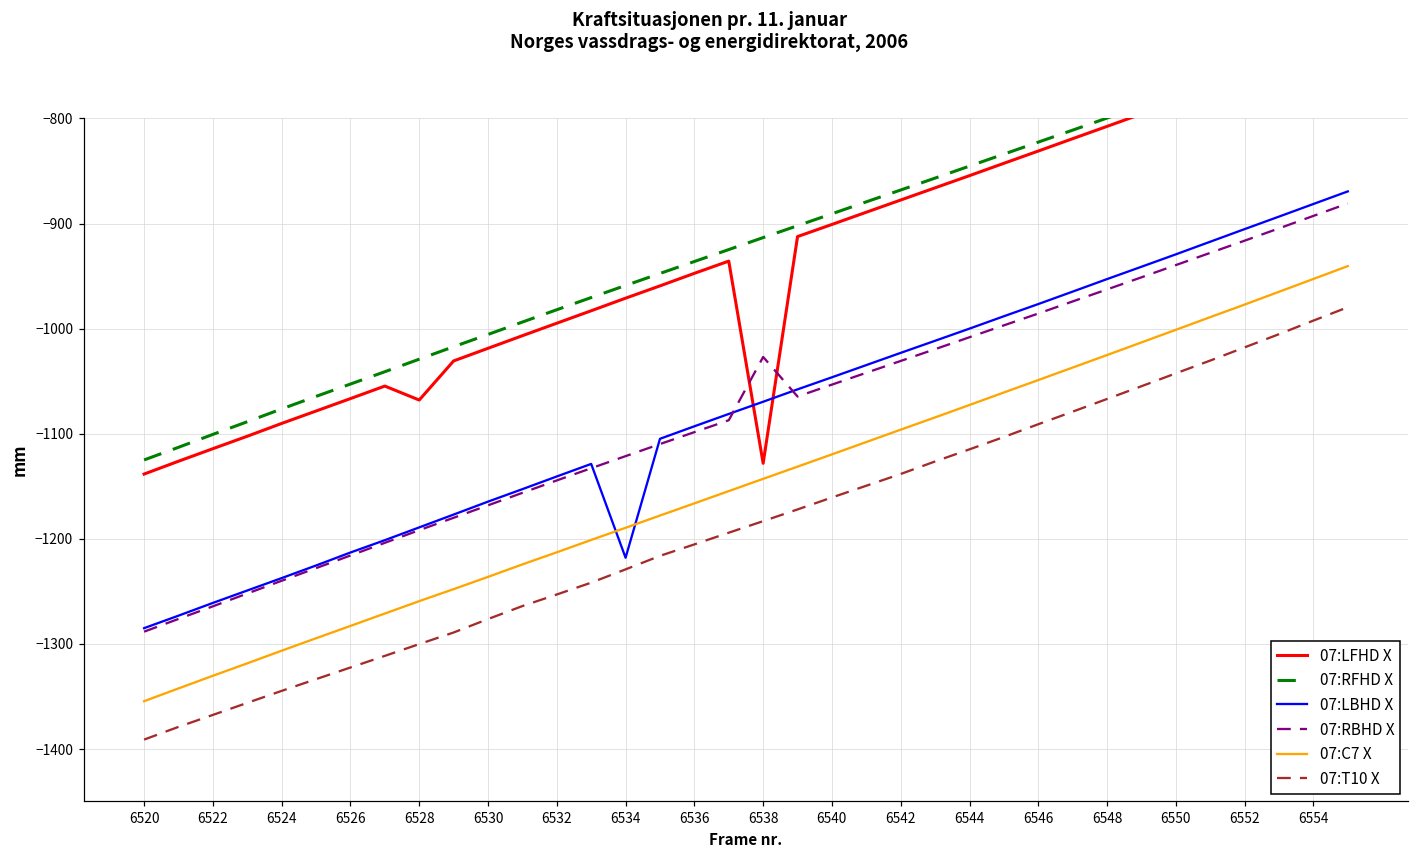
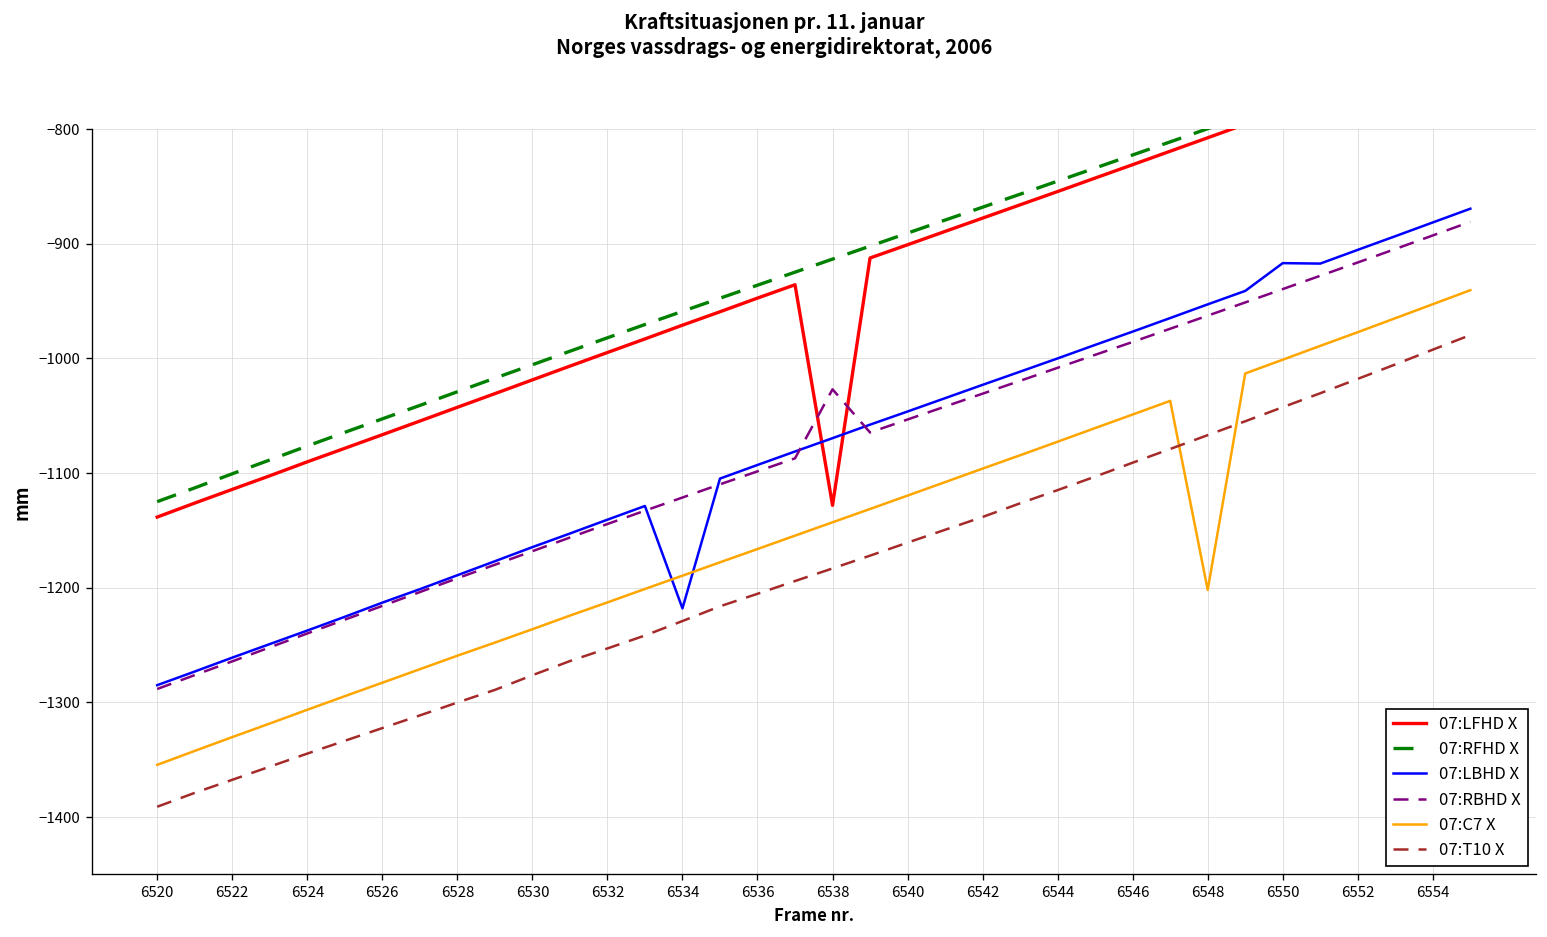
  {
    "07:LFHD X": {
      "6520": -1140,
      "6522": -1110,
      "6524": -1090,
      "6526": -1070,
-     "6528": -1070,
+     "6528": -1040,
      "6530": -1020,
      "6532": -990,
      "6534": -970,
      "6536": -950,
      "6538": -1130,
      "6540": -900,
      "6542": -880,
      "6544": -850,
      "6546": -830,
      "6548": -810
    },
    "07:RFHD X": {
      "6520": -1120,
      "6522": -1100,
      "6524": -1080,
      "6526": -1050,
      "6528": -1030,
      "6530": -1010,
      "6532": -980,
      "6534": -960,
      "6536": -940,
      "6538": -910,
      "6540": -890,
      "6542": -870,
      "6544": -850,
      "6546": -820,
      "6548": -800
    },
    "07:LBHD X": {
      "6520": -1290,
      "6522": -1260,
      "6526": -1210,
      "6528": -1190,
      "6530": -1160,
      "6532": -1140,
      "6534": -1220,
      "6536": -1090,
      "6538": -1070,
      "6540": -1050,
      "6542": -1020,
      "6544": -1000,
      "6546": -980,
      "6548": -950,
-     "6550": -930,
+     "6550": -920,
      "6552": -910,
      "6554": -880
    },
    "07:RBHD X": {
      "6520": -1290,
      "6522": -1260,
      "6526": -1220,
      "6528": -1190,
      "6530": -1170,
      "6532": -1140,
      "6534": -1120,
      "6536": -1100,
      "6538": -1030,
      "6540": -1050,
      "6542": -1030,
      "6544": -1010,
      "6546": -990,
      "6548": -960,
      "6550": -940,
      "6552": -920,
      "6554": -890
    },
    "07:C7 X": {
      "6520": -1350,
      "6522": -1330,
      "6524": -1310,
      "6526": -1280,
      "6528": -1260,
      "6530": -1240,
      "6532": -1210,
      "6534": -1190,
      "6536": -1170,
      "6538": -1140,
      "6540": -1120,
      "6542": -1100,
      "6544": -1070,
      "6546": -1050,
-     "6548": -1030,
+     "6548": -1200,
      "6550": -1000,
      "6552": -980,
      "6554": -950
    },
    "07:T10 X": {
      "6520": -1390,
      "6522": -1370,
      "6524": -1340,
      "6526": -1320,
      "6528": -1300,
      "6530": -1280,
      "6532": -1250,
      "6534": -1230,
      "6536": -1210,
      "6538": -1180,
      "6540": -1160,
      "6542": -1140,
      "6544": -1110,
      "6546": -1090,
      "6548": -1070,
      "6550": -1040,
      "6552": -1020,
      "6554": -990
    }
  }
